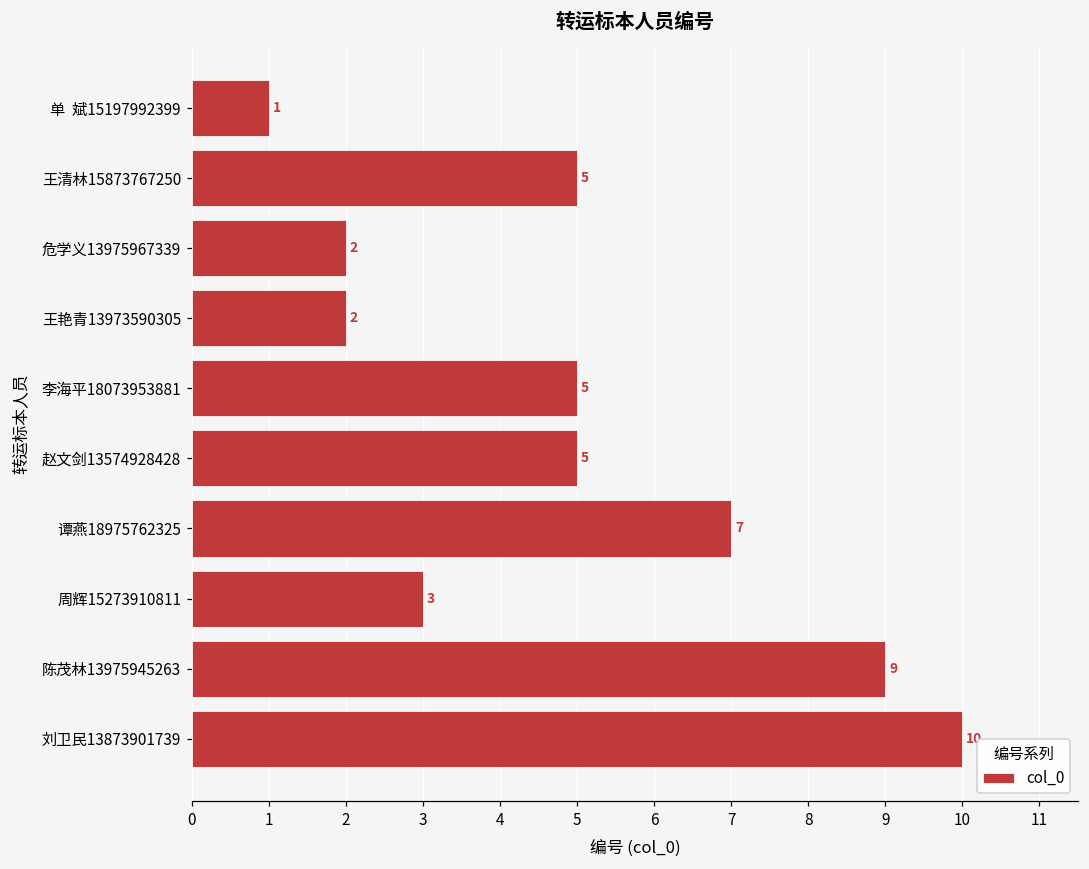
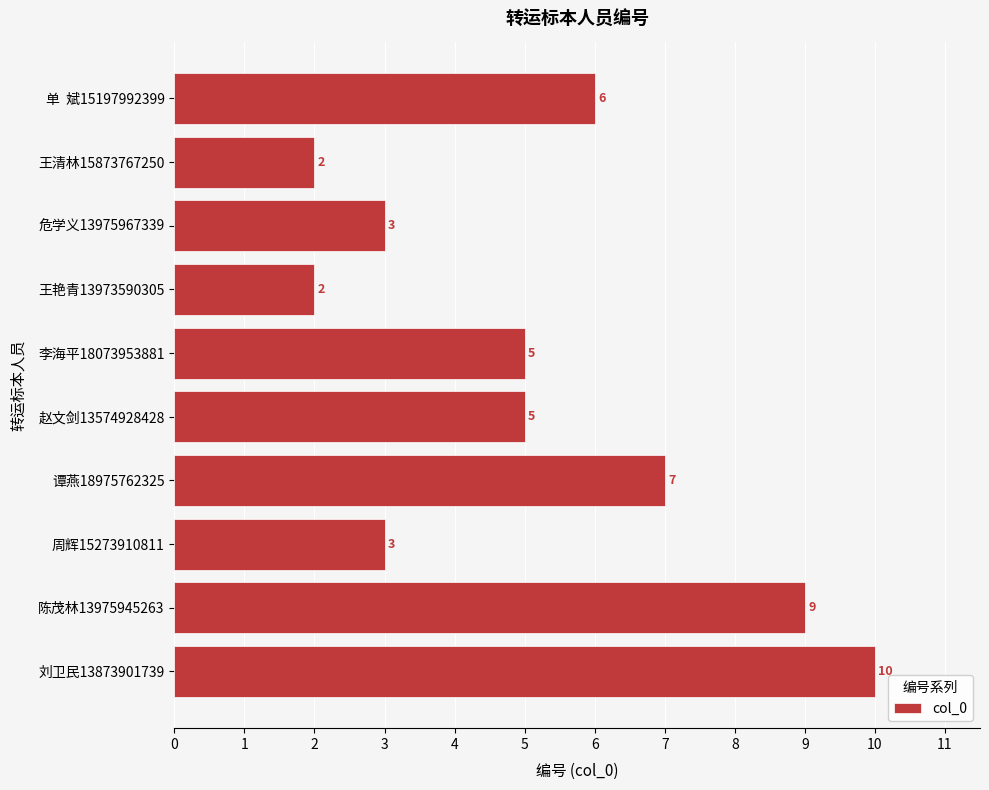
  {
-   "单 斌15197992399": 1,
-   "王清林15873767250": 5,
-   "危学义13975967339": 2,
+   "单 斌15197992399": 6,
+   "王清林15873767250": 2,
+   "危学义13975967339": 3,
    "王艳青13973590305": 2,
    "李海平18073953881": 5,
    "赵文剑13574928428": 5,
    "谭燕18975762325": 7,
    "周辉15273910811": 3,
    "陈茂林13975945263": 9
  }
